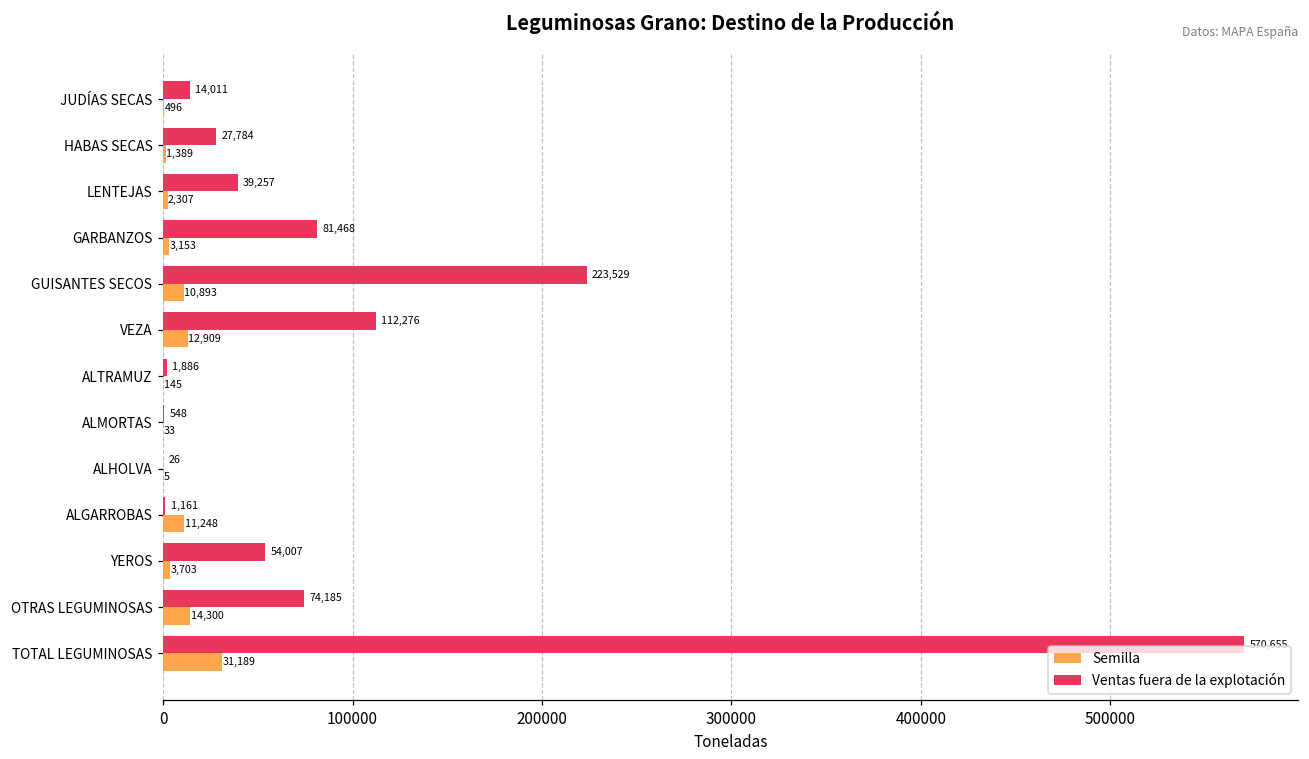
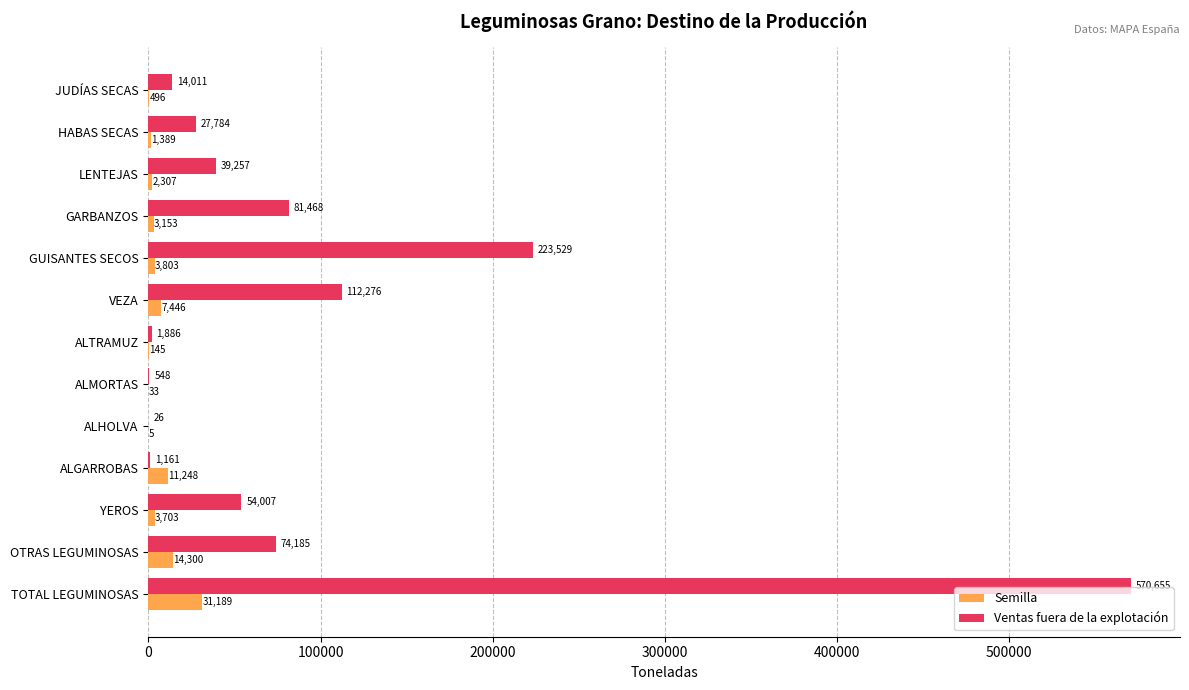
  {
    "Semilla": {
      "JUDÍAS SECAS": "496",
      "HABAS SECAS": "1,389",
      "LENTEJAS": "2,307",
      "GARBANZOS": "3,153",
-     "GUISANTES SECOS": "10,893",
-     "VEZA": "12,909",
+     "GUISANTES SECOS": "3,803",
+     "VEZA": "7,446",
      "ALTRAMUZ": "145",
      "ALMORTAS": "33",
      "ALHOLVA": "5",
      "ALGARROBAS": "11,248",
      "YEROS": "3,703",
      "OTRAS LEGUMINOSAS": "14,300",
      "TOTAL LEGUMINOSAS": "31,189"
    },
    "Ventas fuera de la explotación": {
      "JUDÍAS SECAS": "14,011",
      "HABAS SECAS": "27,784",
      "LENTEJAS": "39,257",
      "GARBANZOS": "81,468",
      "GUISANTES SECOS": "223,529",
      "VEZA": "112,276",
      "ALTRAMUZ": "1,886",
      "ALMORTAS": "548",
      "ALHOLVA": "26",
      "ALGARROBAS": "1,161",
      "YEROS": "54,007",
      "OTRAS LEGUMINOSAS": "74,185"
    }
  }
